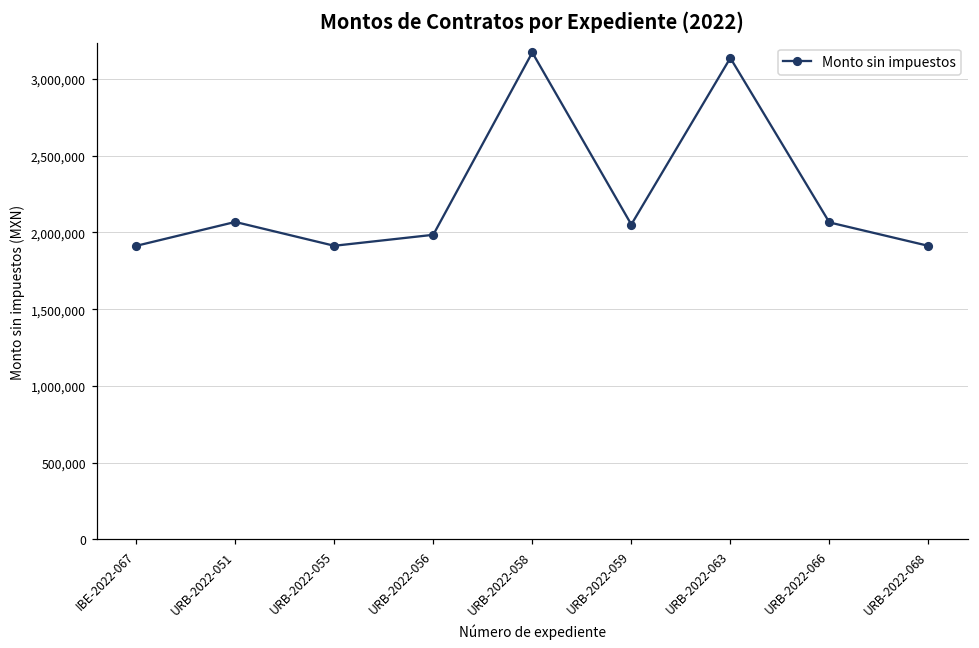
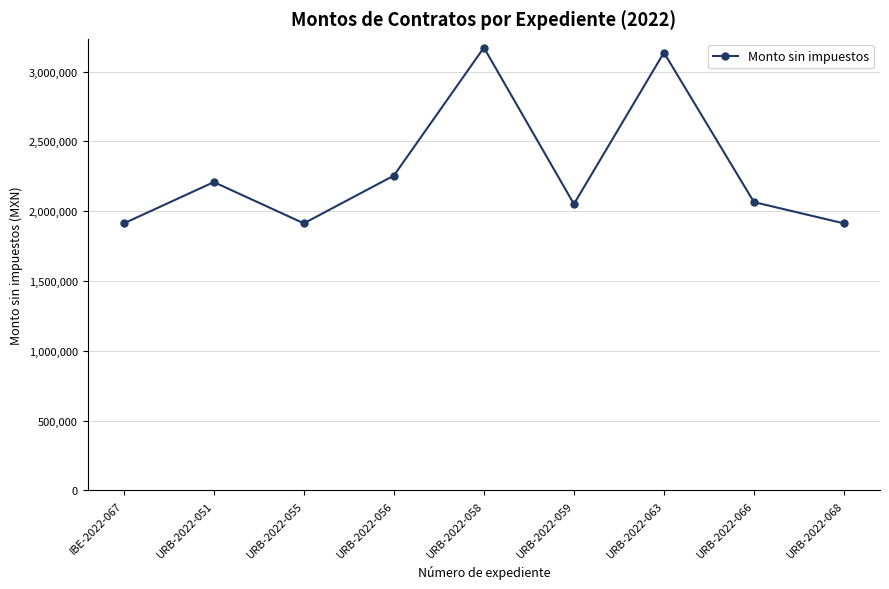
  {
    "IBE-2022-067": "1,910,000",
-   "URB-2022-051": "2,070,000",
+   "URB-2022-051": "2,210,000",
    "URB-2022-055": "1,910,000",
-   "URB-2022-056": "1,980,000",
+   "URB-2022-056": "2,250,000",
    "URB-2022-058": "3,170,000",
    "URB-2022-059": "2,050,000",
    "URB-2022-063": "3,140,000",
    "URB-2022-066": "2,060,000",
    "URB-2022-068": "1,910,000"
  }
